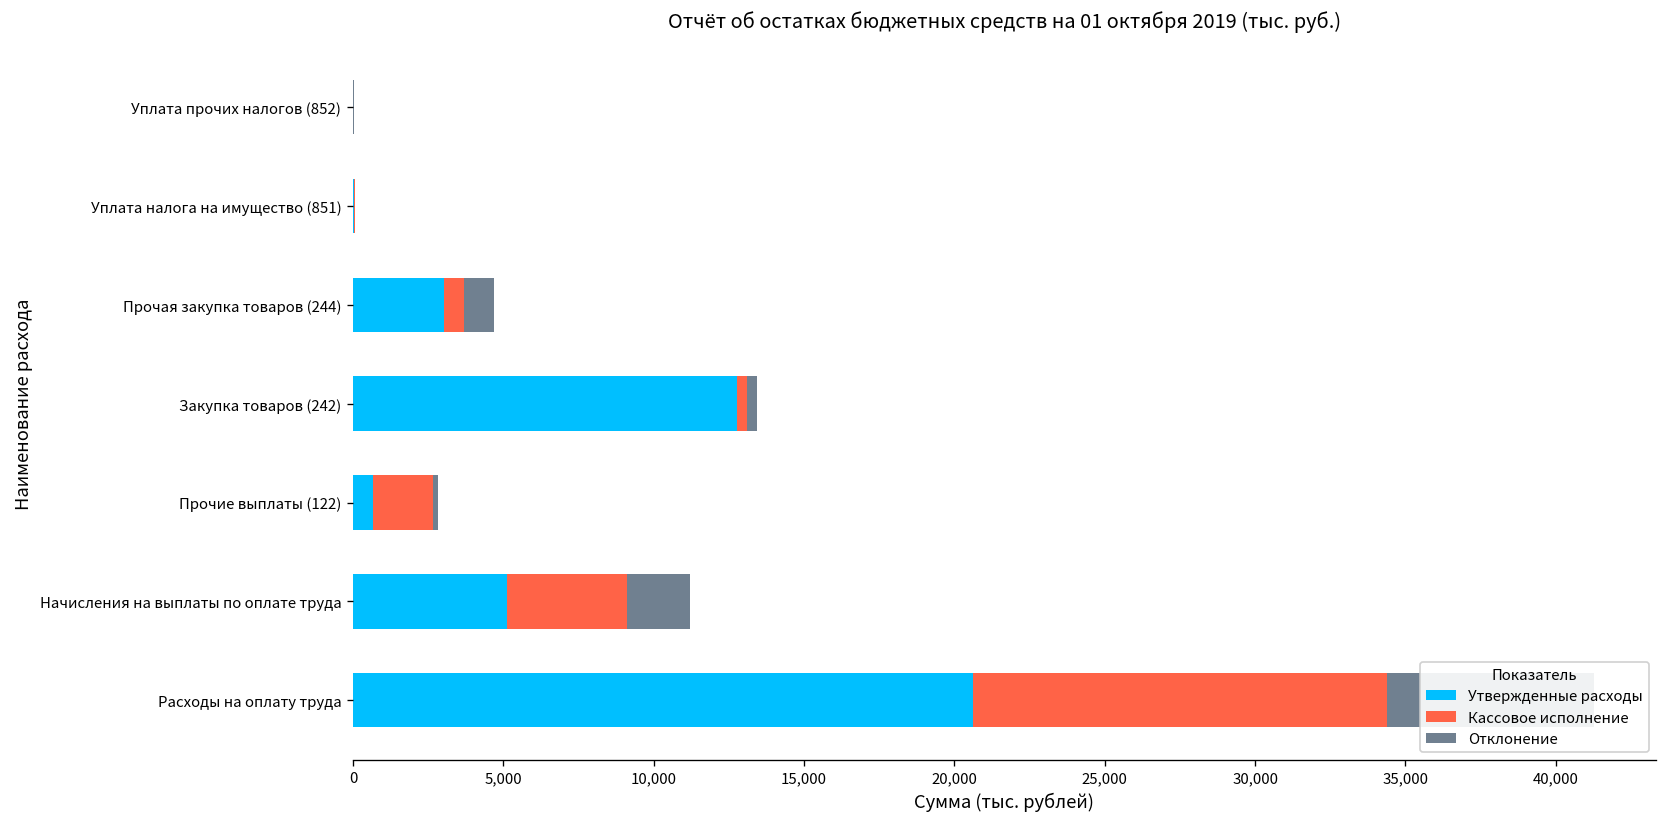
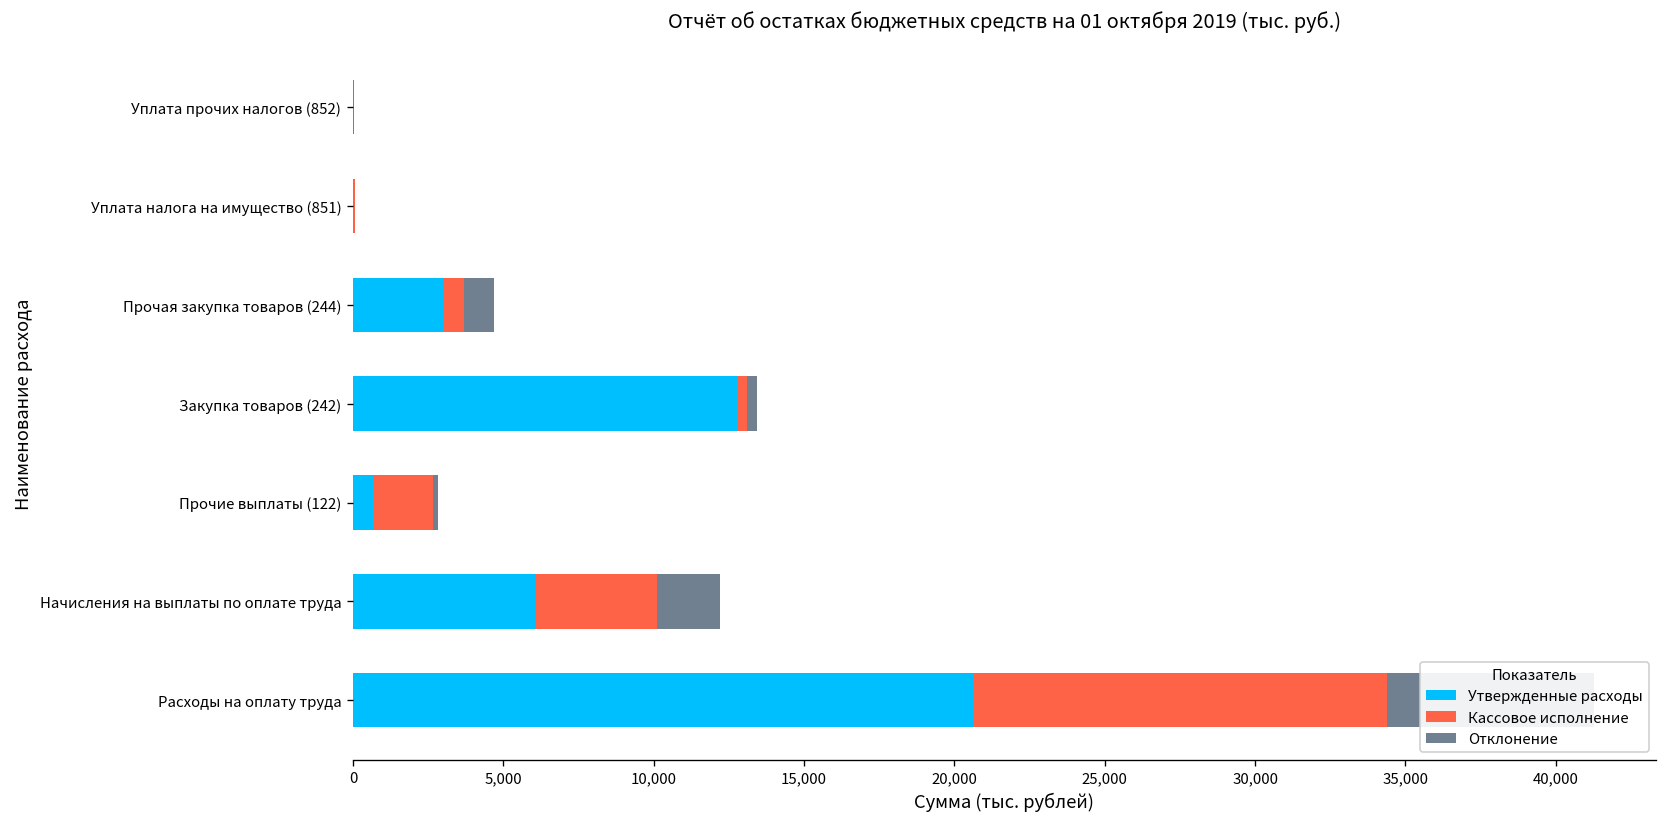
  {
    "Утвержденные расходы": {
      "Прочая закупка товаров (244)": "3,000",
      "Закупка товаров (242)": "12,800",
      "Прочие выплаты (122)": "700",
-     "Начисления на выплаты по оплате труда": "5,100",
+     "Начисления на выплаты по оплате труда": "6,100",
      "Расходы на оплату труда": "20,600"
    },
    "Кассовое исполнение": {
      "Прочая закупка товаров (244)": "700",
      "Закупка товаров (242)": "300",
      "Прочие выплаты (122)": "2,000",
      "Начисления на выплаты по оплате труда": "4,000",
      "Расходы на оплату труда": "13,800"
    },
    "Отклонение": {
      "Прочая закупка товаров (244)": "1,000",
      "Закупка товаров (242)": "300",
      "Прочие выплаты (122)": "200",
      "Начисления на выплаты по оплате труда": "2,100"
    }
  }
